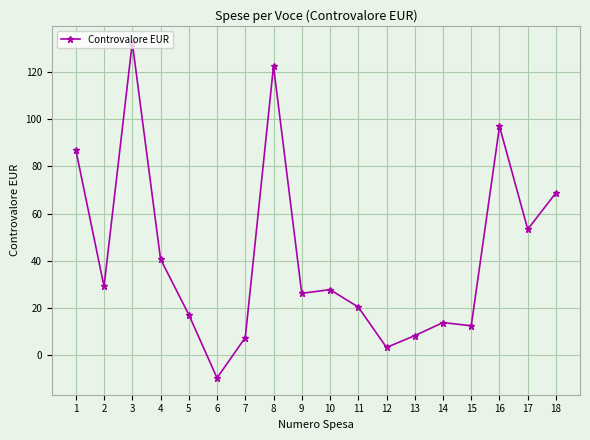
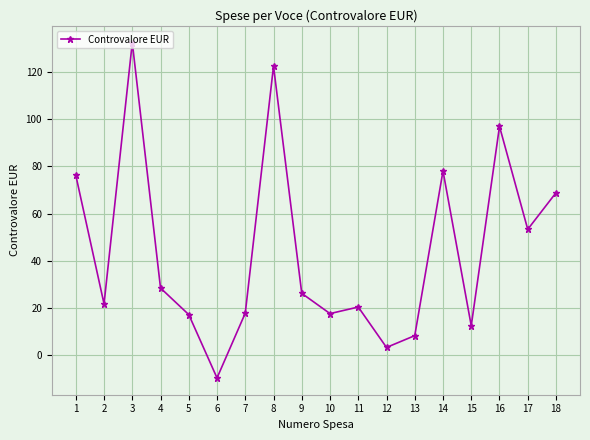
  {
-   "1": 87,
-   "2": 29,
-   "4": 41,
+   "1": 76,
+   "2": 22,
+   "4": 28,
    "5": 17,
    "6": -10,
-   "7": 7,
+   "7": 18,
    "8": 122,
    "9": 26,
-   "10": 28,
+   "10": 18,
    "11": 20,
    "12": 3,
    "13": 8,
-   "14": 14,
+   "14": 78,
    "15": 12,
    "16": 97,
    "17": 53,
    "18": 69
  }
